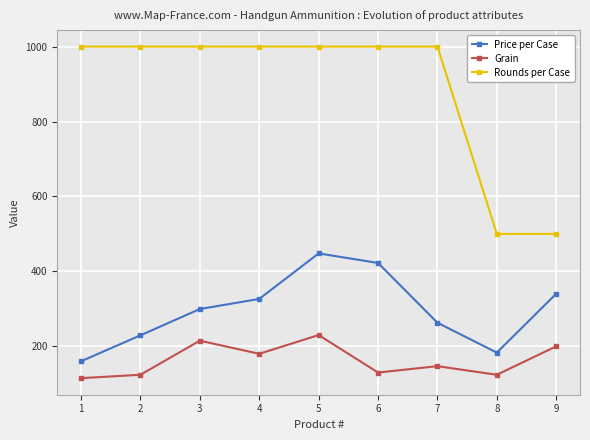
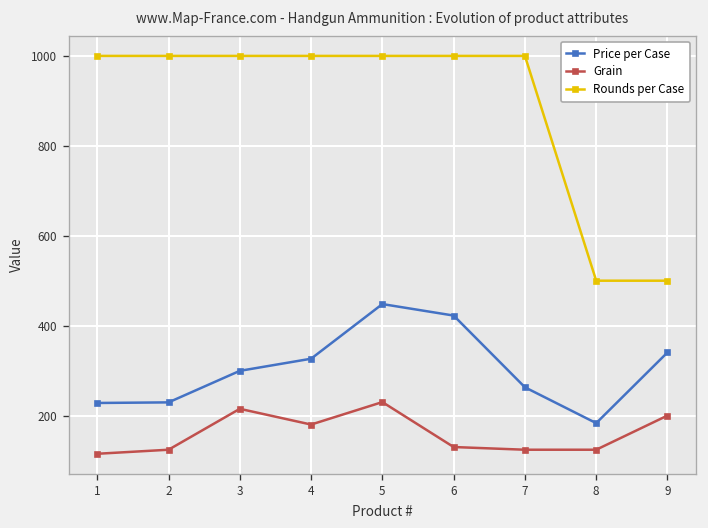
  {
    "Price per Case": {
-     "1": 160,
+     "1": 230,
      "2": 230,
      "3": 300,
      "4": 330,
      "5": 450,
      "6": 420,
      "7": 260,
      "8": 180,
      "9": 340
    },
    "Grain": {
      "1": 120,
      "2": 120,
      "3": 220,
      "4": 180,
      "5": 230,
      "6": 130,
-     "7": 150,
+     "7": 120,
      "8": 120,
      "9": 200
    },
    "Rounds per Case": {
      "1": 1000,
      "2": 1000,
      "3": 1000,
      "4": 1000,
      "5": 1000,
      "6": 1000,
      "7": 1000,
      "8": 500,
      "9": 500
    }
  }
